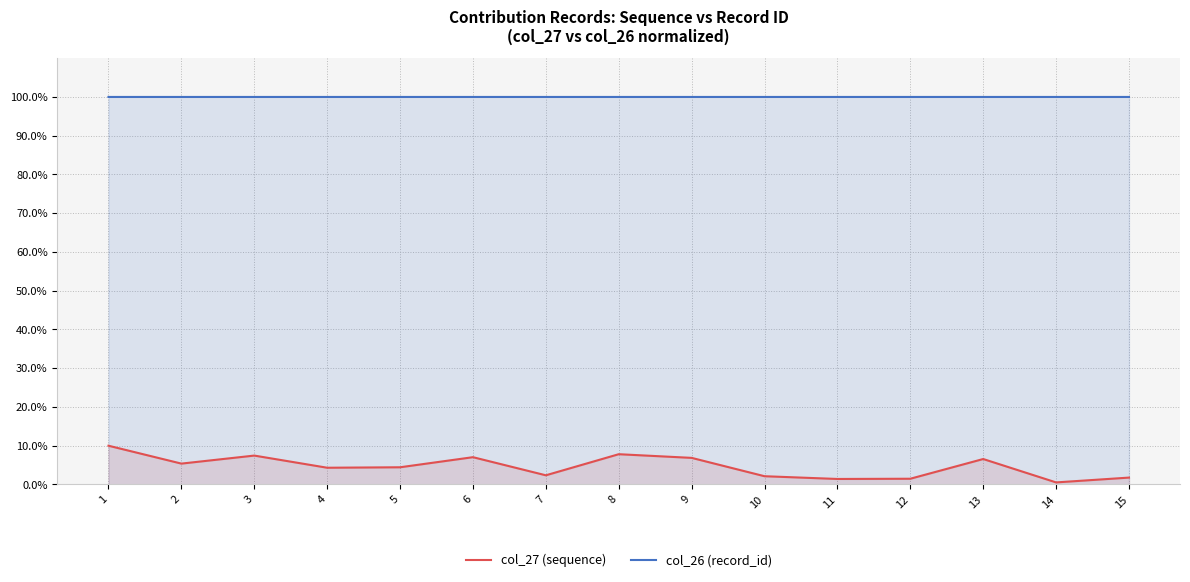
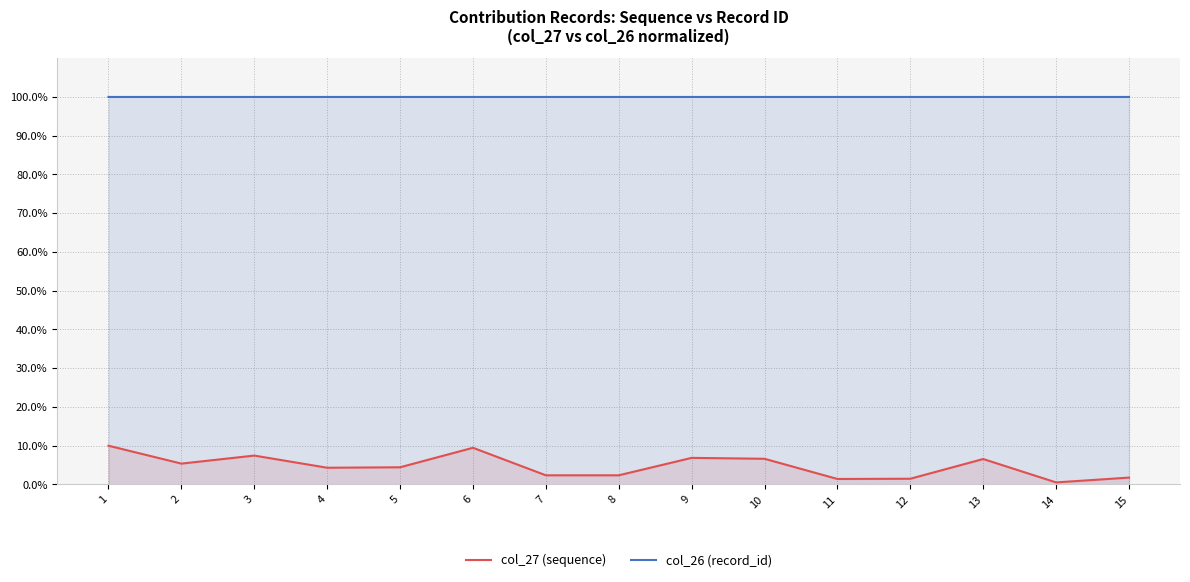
  {
    "col_27 (sequence)": {
      "1": "10%",
      "2": "5%",
      "3": "7%",
      "4": "4%",
      "5": "4%",
-     "6": "7%",
+     "6": "9%",
      "7": "2%",
-     "8": "8%",
+     "8": "2%",
      "9": "7%",
-     "10": "2%",
+     "10": "7%",
      "11": "1%",
      "12": "1%",
      "13": "7%",
      "14": "1%",
      "15": "2%"
    },
    "col_26 (record_id)": {
      "1": "100%",
      "2": "100%",
      "3": "100%",
      "4": "100%",
      "5": "100%",
      "6": "100%",
      "7": "100%",
      "8": "100%",
      "9": "100%",
      "10": "100%",
      "11": "100%",
      "12": "100%",
      "13": "100%",
      "14": "100%",
      "15": "100%"
    }
  }
